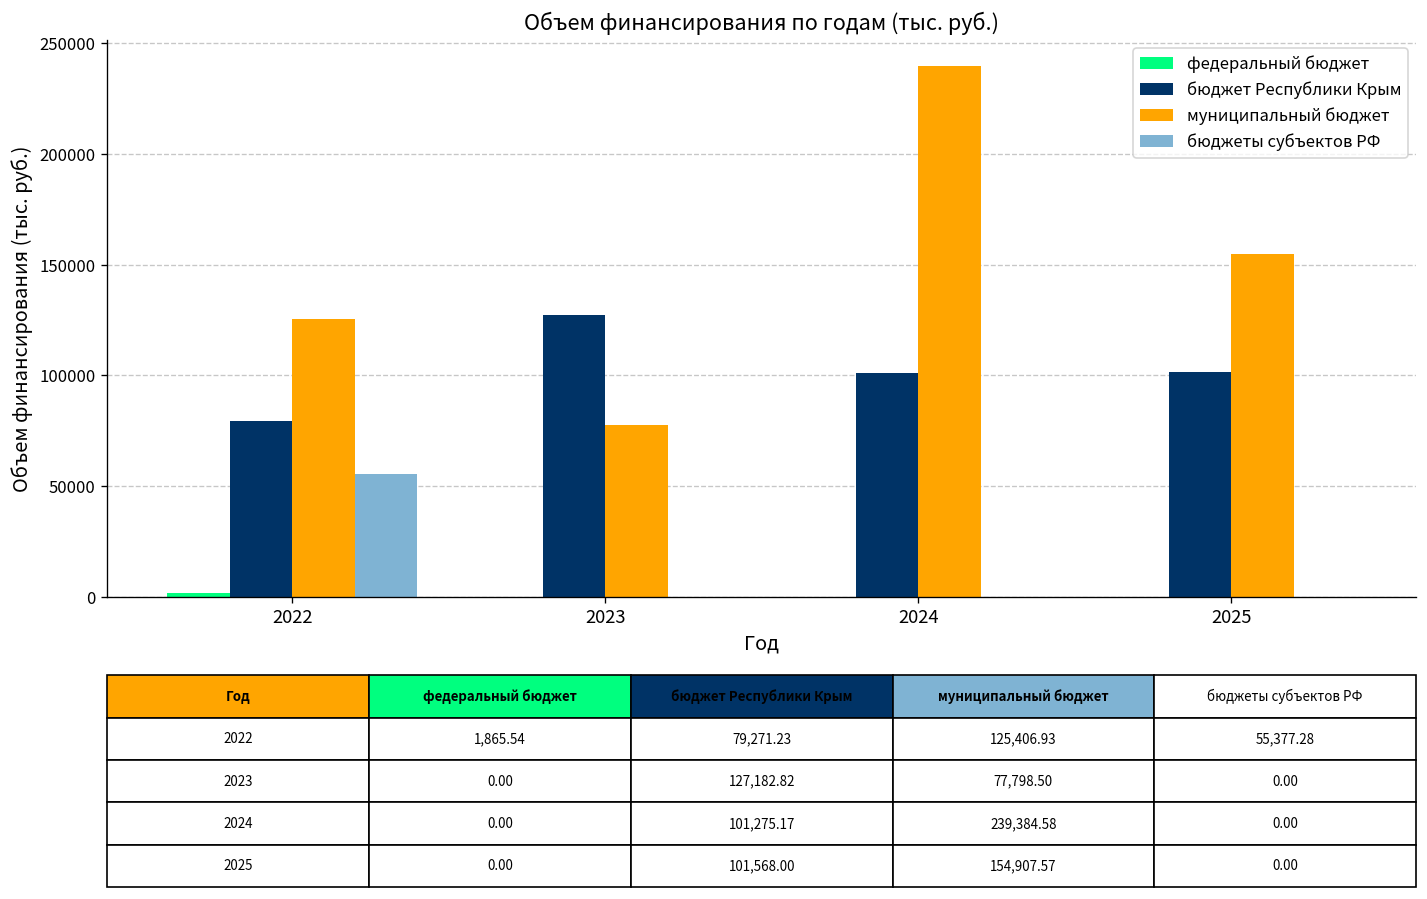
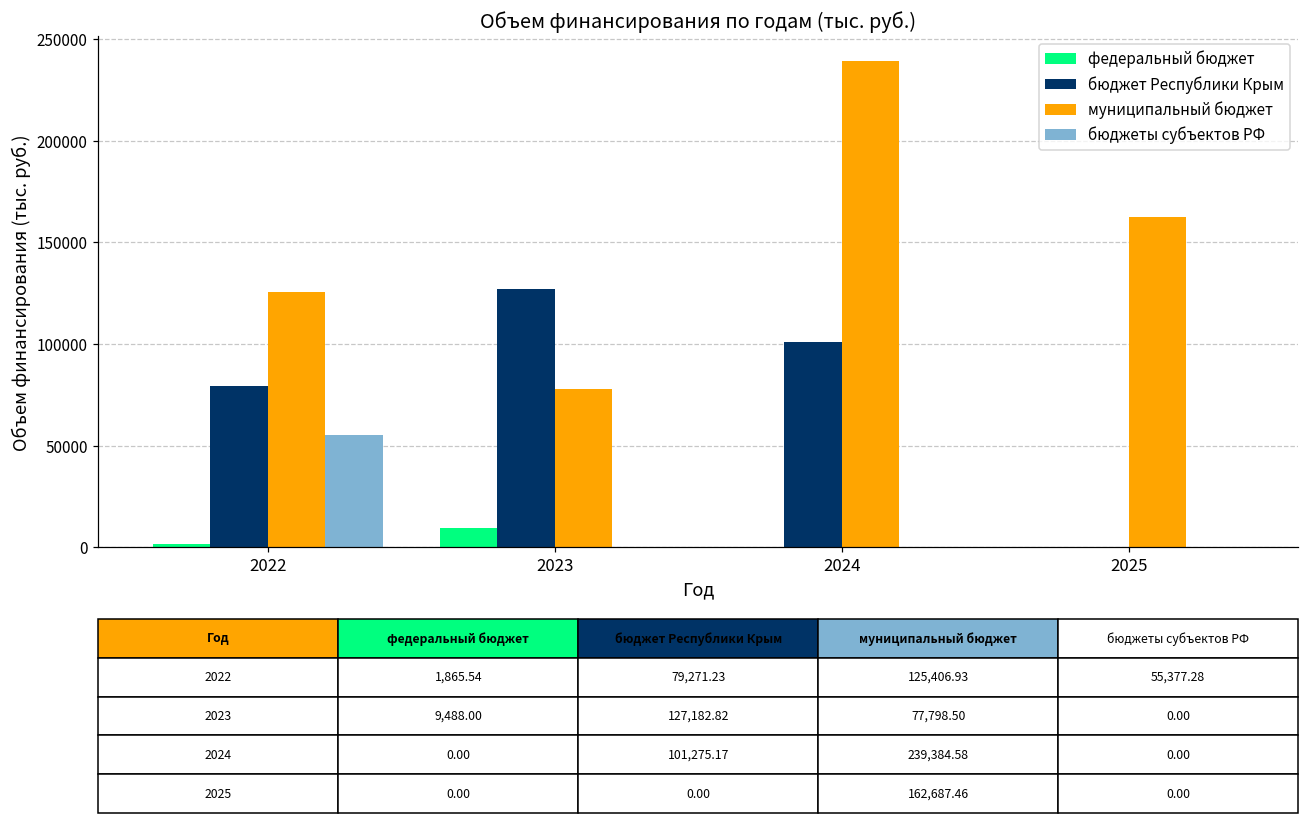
  {
    "федеральный бюджет": {
-     "2023": "0.00"
+     "2023": "9,488.00"
    },
    "бюджет Республики Крым": {
-     "2025": "101,568.00"
+     "2025": "0.00"
    },
    "муниципальный бюджет": {
-     "2025": "154,907.57"
+     "2025": "162,687.46"
    },
    "бюджеты субъектов РФ": {
      "2022": "55000",
      "2023": "0",
      "2024": "0",
      "2025": "0"
    }
  }
